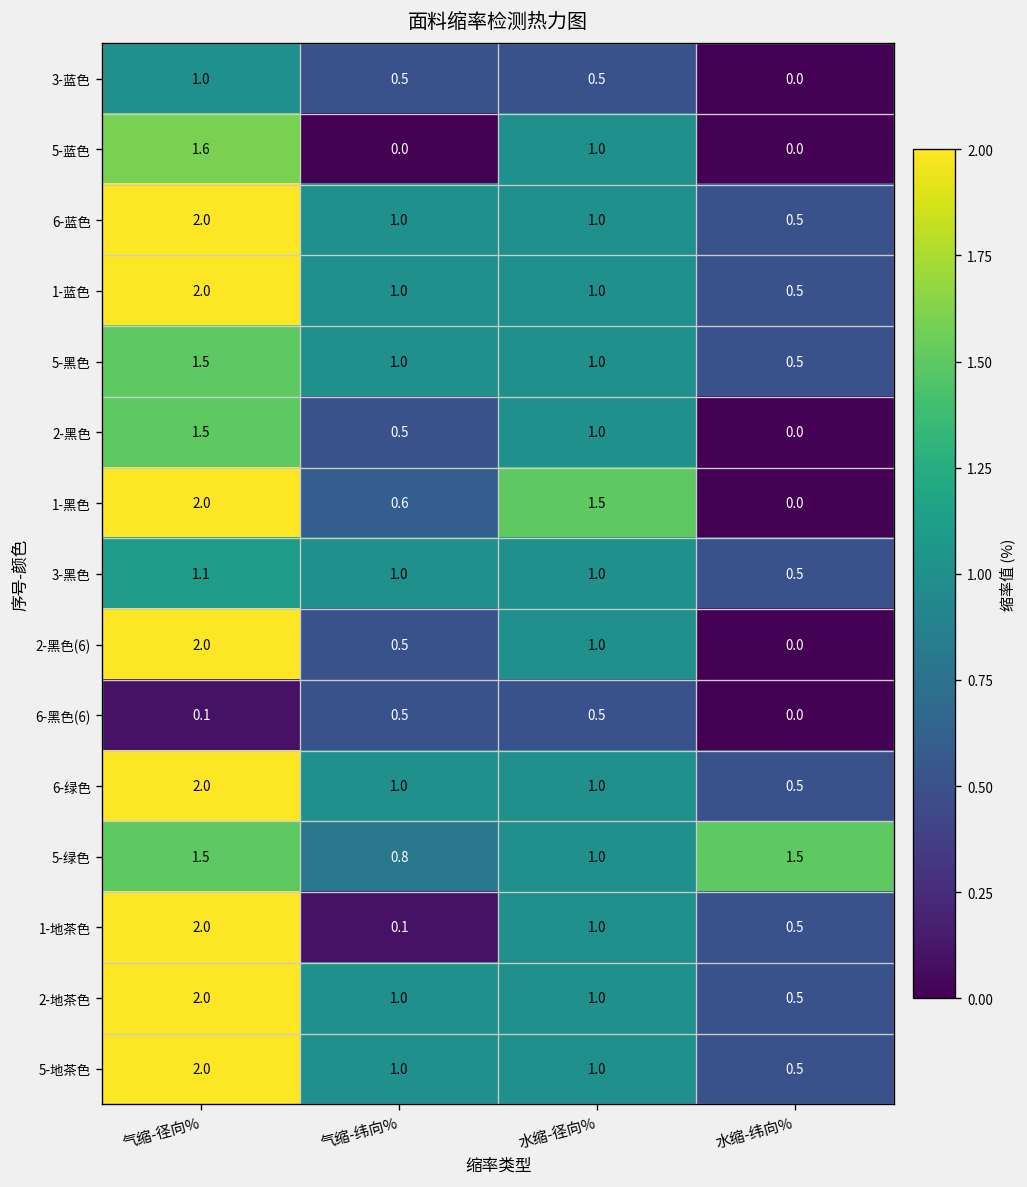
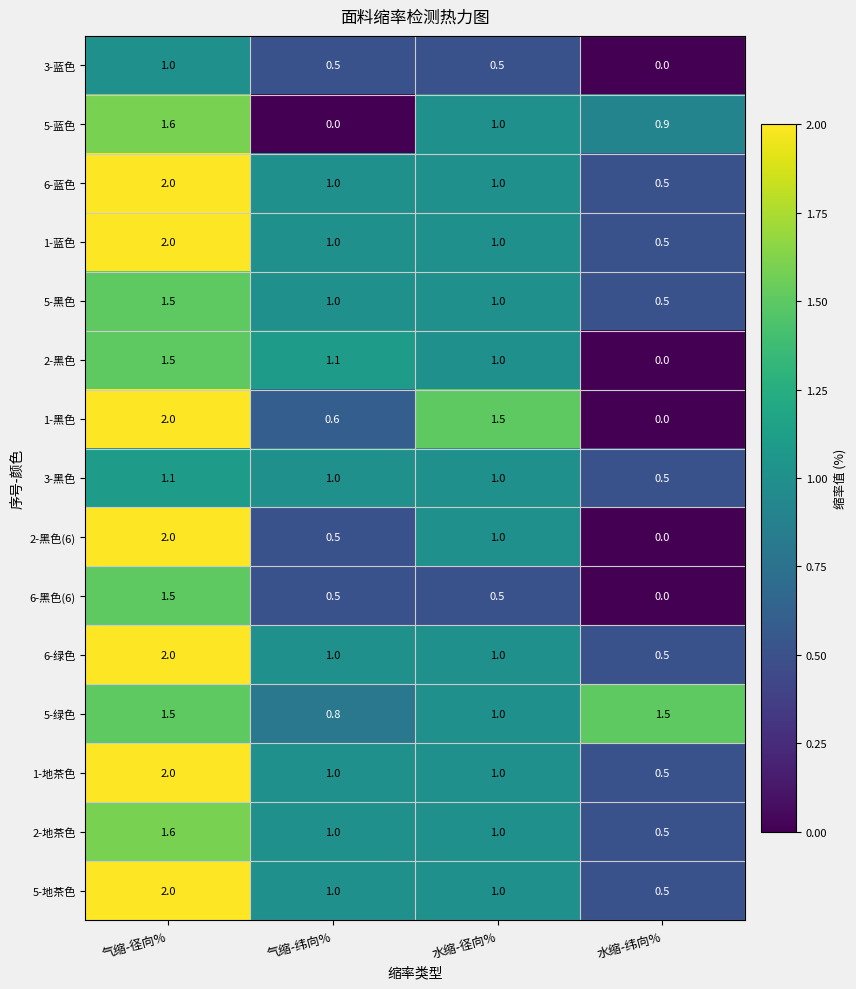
  {
    "3-蓝色": {
      "气缩-径向%": 1.0,
      "气缩-纬向%": 0.5,
      "水缩-径向%": 0.5,
      "水缩-纬向%": 0.0
    },
    "5-蓝色": {
      "气缩-径向%": 1.6,
      "气缩-纬向%": 0.0,
      "水缩-径向%": 1.0,
-     "水缩-纬向%": 0.0
+     "水缩-纬向%": 0.9
    },
    "6-蓝色": {
      "气缩-径向%": 2.0,
      "气缩-纬向%": 1.0,
      "水缩-径向%": 1.0,
      "水缩-纬向%": 0.5
    },
    "1-蓝色": {
      "气缩-径向%": 2.0,
      "气缩-纬向%": 1.0,
      "水缩-径向%": 1.0,
      "水缩-纬向%": 0.5
    },
    "5-黑色": {
      "气缩-径向%": 1.5,
      "气缩-纬向%": 1.0,
      "水缩-径向%": 1.0,
      "水缩-纬向%": 0.5
    },
    "2-黑色": {
      "气缩-径向%": 1.5,
-     "气缩-纬向%": 0.5,
+     "气缩-纬向%": 1.1,
      "水缩-径向%": 1.0,
      "水缩-纬向%": 0.0
    },
    "1-黑色": {
      "气缩-径向%": 2.0,
      "气缩-纬向%": 0.6,
      "水缩-径向%": 1.5,
      "水缩-纬向%": 0.0
    },
    "3-黑色": {
      "气缩-径向%": 1.1,
      "气缩-纬向%": 1.0,
      "水缩-径向%": 1.0,
      "水缩-纬向%": 0.5
    },
    "2-黑色(6)": {
      "气缩-径向%": 2.0,
      "气缩-纬向%": 0.5,
      "水缩-径向%": 1.0,
      "水缩-纬向%": 0.0
    },
    "6-黑色(6)": {
-     "气缩-径向%": 0.1,
+     "气缩-径向%": 1.5,
      "气缩-纬向%": 0.5,
      "水缩-径向%": 0.5,
      "水缩-纬向%": 0.0
    },
    "6-绿色": {
      "气缩-径向%": 2.0,
      "气缩-纬向%": 1.0,
      "水缩-径向%": 1.0,
      "水缩-纬向%": 0.5
    },
    "5-绿色": {
      "气缩-径向%": 1.5,
      "气缩-纬向%": 0.8,
      "水缩-径向%": 1.0,
      "水缩-纬向%": 1.5
    },
    "1-地茶色": {
      "气缩-径向%": 2.0,
-     "气缩-纬向%": 0.1,
+     "气缩-纬向%": 1.0,
      "水缩-径向%": 1.0,
      "水缩-纬向%": 0.5
    },
    "2-地茶色": {
-     "气缩-径向%": 2.0,
+     "气缩-径向%": 1.6,
      "气缩-纬向%": 1.0,
      "水缩-径向%": 1.0,
      "水缩-纬向%": 0.5
    },
    "5-地茶色": {
      "气缩-径向%": 2.0,
      "气缩-纬向%": 1.0,
      "水缩-径向%": 1.0,
      "水缩-纬向%": 0.5
    }
  }
